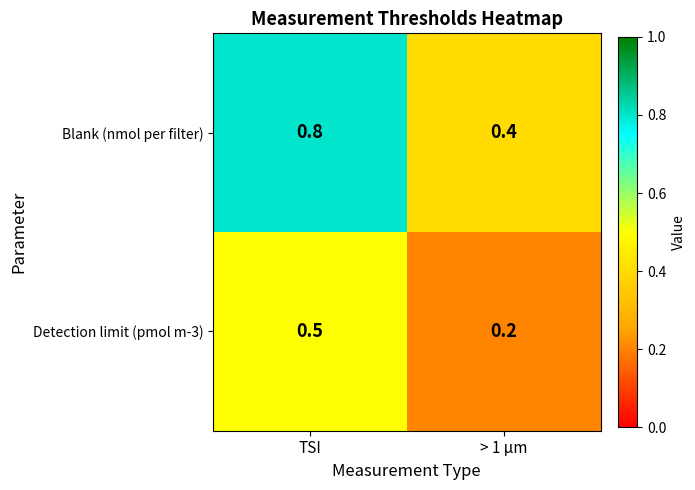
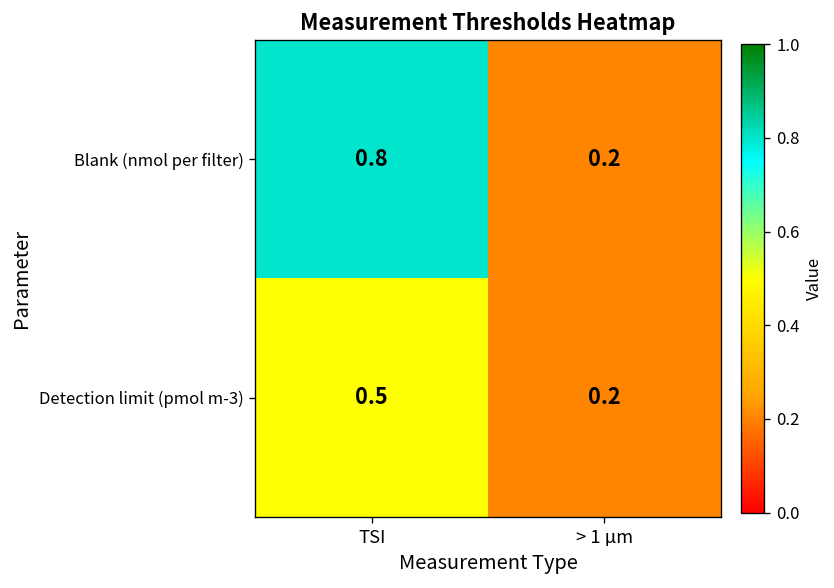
  {
    "Blank (nmol per filter)": {
      "TSI": 0.8,
-     "> 1 µm": 0.4
+     "> 1 µm": 0.2
    },
    "Detection limit (pmol m-3)": {
      "TSI": 0.5,
      "> 1 µm": 0.2
    }
  }
